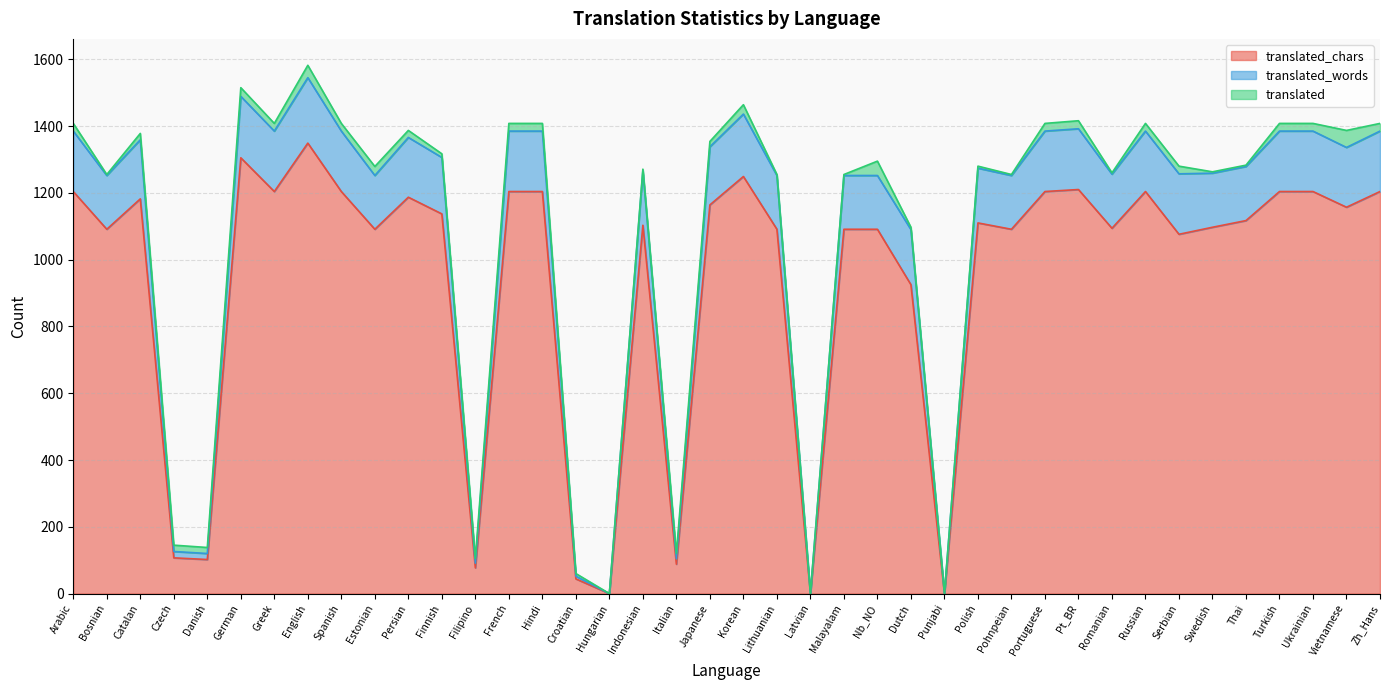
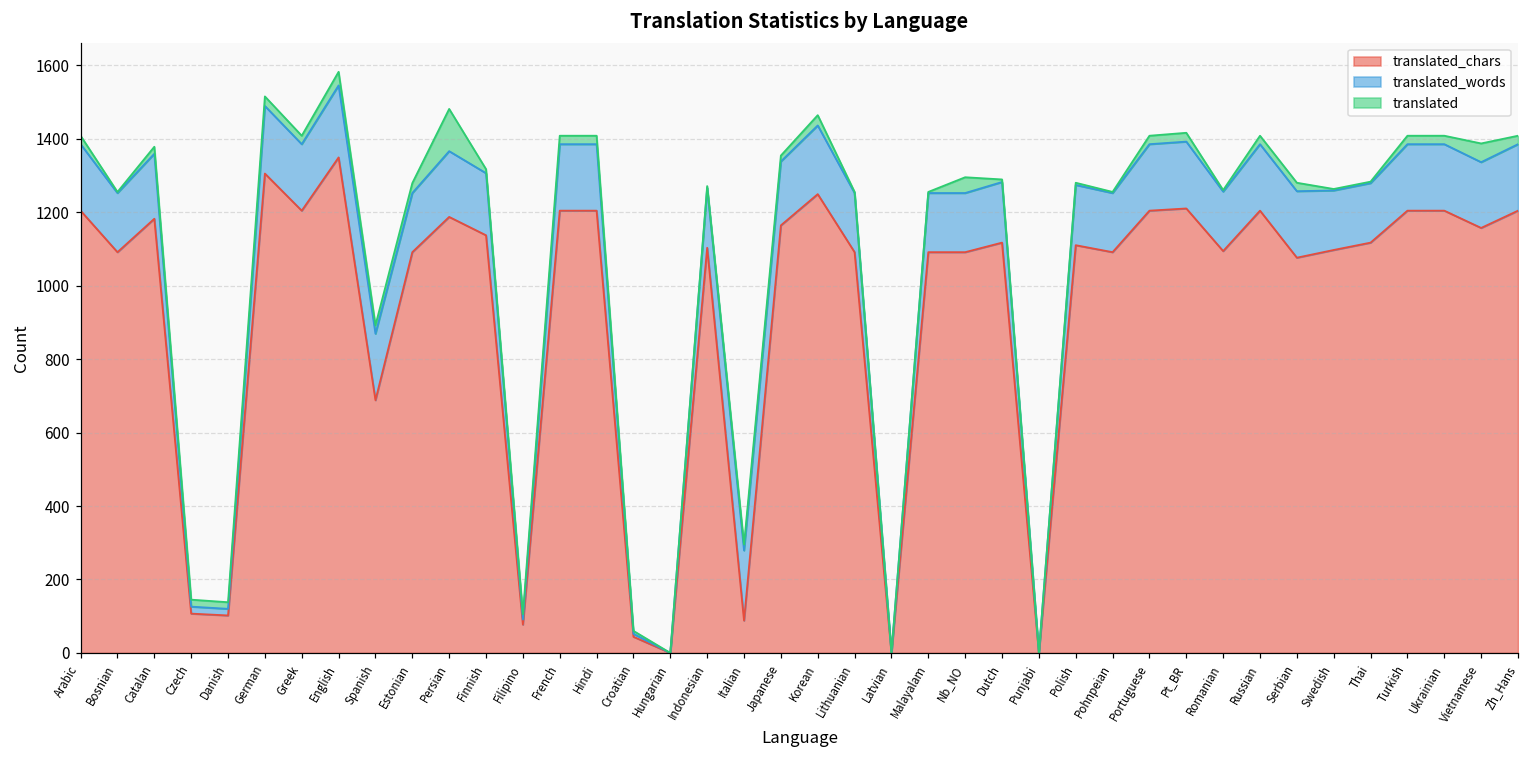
  {
    "translated_chars": {
      "Arabic": 1200,
      "Bosnian": 1090,
      "Catalan": 1180,
      "Czech": 110,
      "Danish": 100,
      "German": 1310,
      "Greek": 1200,
      "English": 1350,
-     "Spanish": 1200,
+     "Spanish": 690,
      "Estonian": 1090,
      "Persian": 1190,
      "Finnish": 1140,
      "Filipino": 80,
      "French": 1200,
      "Hindi": 1200,
      "Croatian": 40,
      "Indonesian": 1100,
      "Italian": 90,
      "Japanese": 1160,
      "Korean": 1250,
      "Lithuanian": 1090,
      "Malayalam": 1090,
      "Nb_NO": 1090,
-     "Dutch": 930,
+     "Dutch": 1120,
      "Polish": 1110,
      "Pohnpeian": 1090,
      "Portuguese": 1200,
      "Pt_BR": 1210,
      "Romanian": 1090,
      "Russian": 1200,
      "Serbian": 1080,
      "Swedish": 1100,
      "Thai": 1120,
      "Turkish": 1200,
      "Ukrainian": 1200,
      "Vietnamese": 1160,
      "Zh_Hans": 1200
    },
    "translated_words": {
      "Arabic": 180,
      "Catalan": 180,
      "Czech": 20,
      "Danish": 20,
      "German": 180,
      "Greek": 180,
      "English": 200,
      "Spanish": 180,
      "Estonian": 160,
      "Persian": 180,
      "Finnish": 170,
      "Filipino": 10,
      "French": 180,
      "Hindi": 180,
      "Croatian": 10,
-     "Italian": 20,
+     "Italian": 190,
      "Japanese": 170,
      "Korean": 190,
      "Nb_NO": 160,
      "Portuguese": 180,
      "Pt_BR": 180,
      "Russian": 180,
      "Serbian": 180,
      "Turkish": 180,
      "Ukrainian": 180,
      "Vietnamese": 180,
      "Zh_Hans": 180
    },
    "translated": {
      "Arabic": 20,
      "Catalan": 20,
      "Czech": 20,
      "Danish": 20,
      "German": 30,
      "Greek": 20,
      "English": 40,
      "Spanish": 20,
      "Estonian": 30,
-     "Persian": 20,
+     "Persian": 120,
      "Finnish": 10,
      "Filipino": 10,
      "French": 20,
      "Hindi": 20,
      "Croatian": 10,
      "Italian": 20,
      "Japanese": 20,
      "Korean": 30,
      "Nb_NO": 40,
      "Portuguese": 20,
      "Pt_BR": 20,
      "Russian": 20,
      "Serbian": 20,
      "Turkish": 20,
      "Ukrainian": 20,
      "Vietnamese": 50,
      "Zh_Hans": 20
    }
  }
